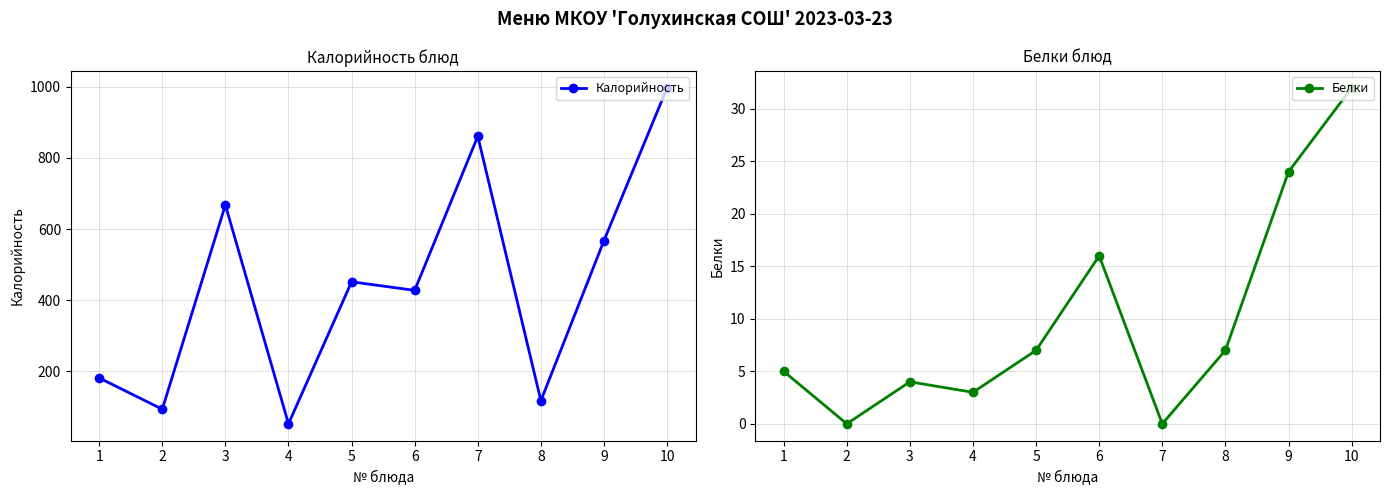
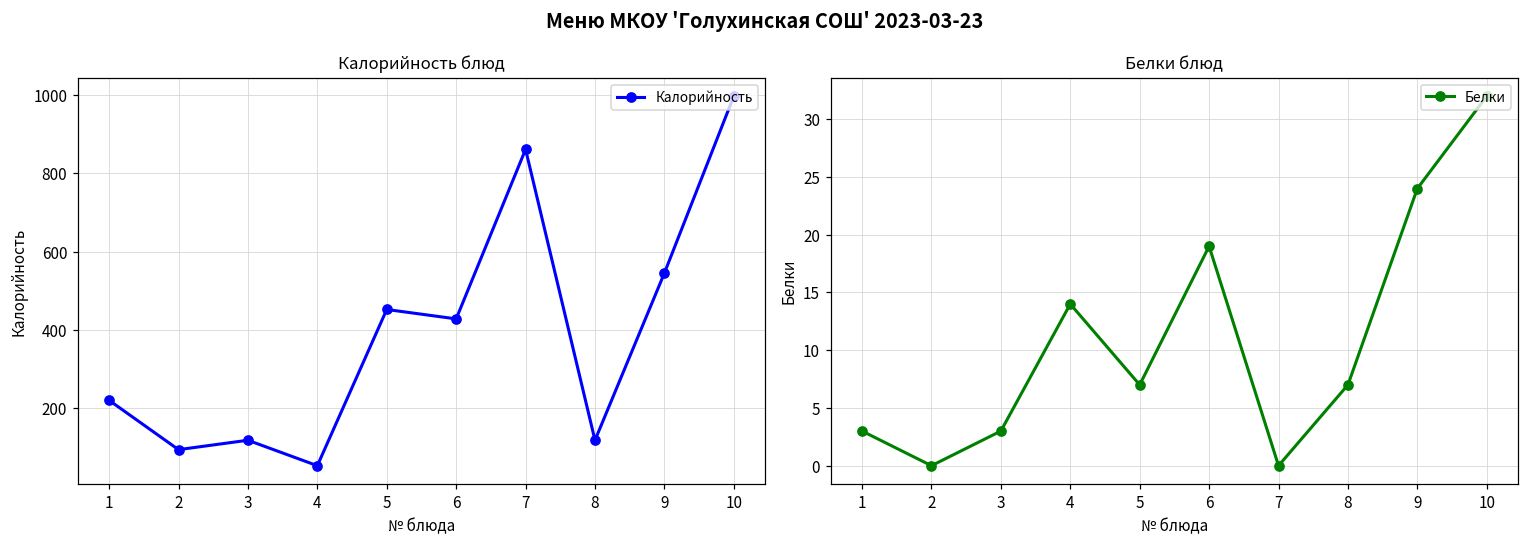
  {
    "Калорийность блюд": {
-     "1": 180,
+     "1": 220,
      "2": 90,
-     "3": 670,
+     "3": 120,
      "4": 50,
      "5": 450,
      "6": 430,
      "7": 860,
      "8": 120,
-     "9": 570
+     "9": 550
    },
    "Белки блюд": {
-     "1": 5,
+     "1": 3,
      "2": 0,
-     "3": 4,
-     "4": 3,
+     "3": 3,
+     "4": 14,
      "5": 7,
-     "6": 16,
+     "6": 19,
      "7": 0,
      "8": 7,
      "9": 24
    }
  }
